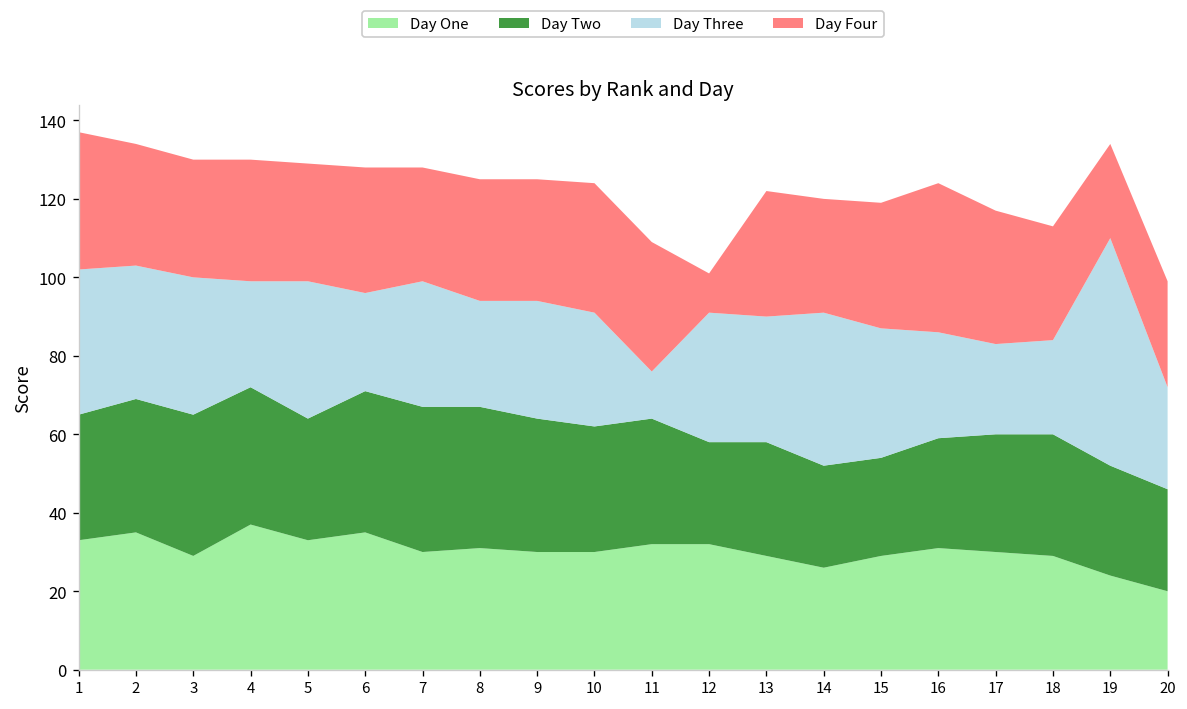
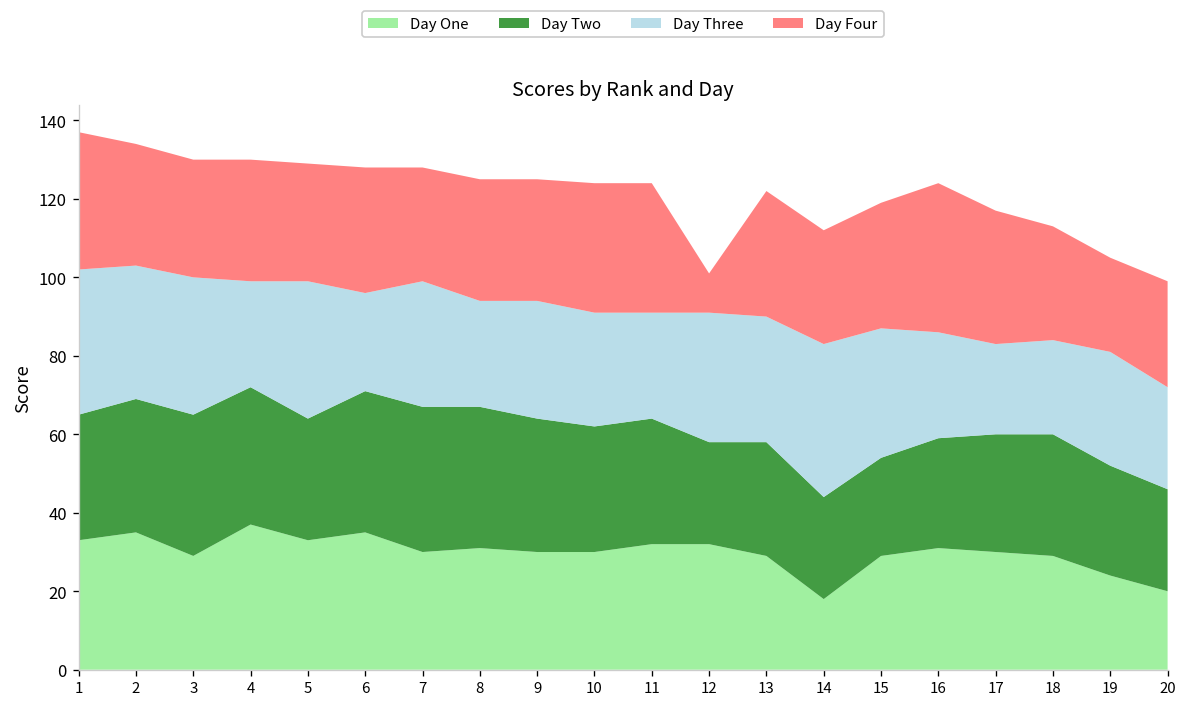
  {
    "Day One": {
      "1": 33,
      "2": 35,
      "3": 29,
      "4": 37,
      "5": 33,
      "6": 35,
      "7": 30,
      "8": 31,
      "9": 30,
      "10": 30,
      "11": 32,
      "12": 32,
      "13": 29,
-     "14": 26,
+     "14": 18,
      "15": 29,
      "16": 31,
      "17": 30,
      "18": 29,
      "19": 24,
      "20": 20
    },
    "Day Two": {
      "1": 32,
      "2": 34,
      "3": 36,
      "4": 35,
      "5": 31,
      "6": 36,
      "7": 37,
      "8": 36,
      "9": 34,
      "10": 32,
      "11": 32,
      "12": 26,
      "13": 29,
      "14": 26,
      "15": 25,
      "16": 28,
      "17": 30,
      "18": 31,
      "19": 28,
      "20": 26
    },
    "Day Three": {
      "1": 37,
      "2": 34,
      "3": 35,
      "4": 27,
      "5": 35,
      "6": 25,
      "7": 32,
      "8": 27,
      "9": 30,
      "10": 29,
-     "11": 12,
+     "11": 27,
      "12": 33,
      "13": 32,
      "14": 39,
      "15": 33,
      "16": 27,
      "17": 23,
      "18": 24,
-     "19": 58,
+     "19": 29,
      "20": 26
    },
    "Day Four": {
      "1": 35,
      "2": 31,
      "3": 30,
      "4": 31,
      "5": 30,
      "6": 32,
      "7": 29,
      "8": 31,
      "9": 31,
      "10": 33,
      "11": 33,
      "12": 10,
      "13": 32,
      "14": 29,
      "15": 32,
      "16": 38,
      "17": 34,
      "18": 29,
      "19": 24,
      "20": 27
    }
  }
